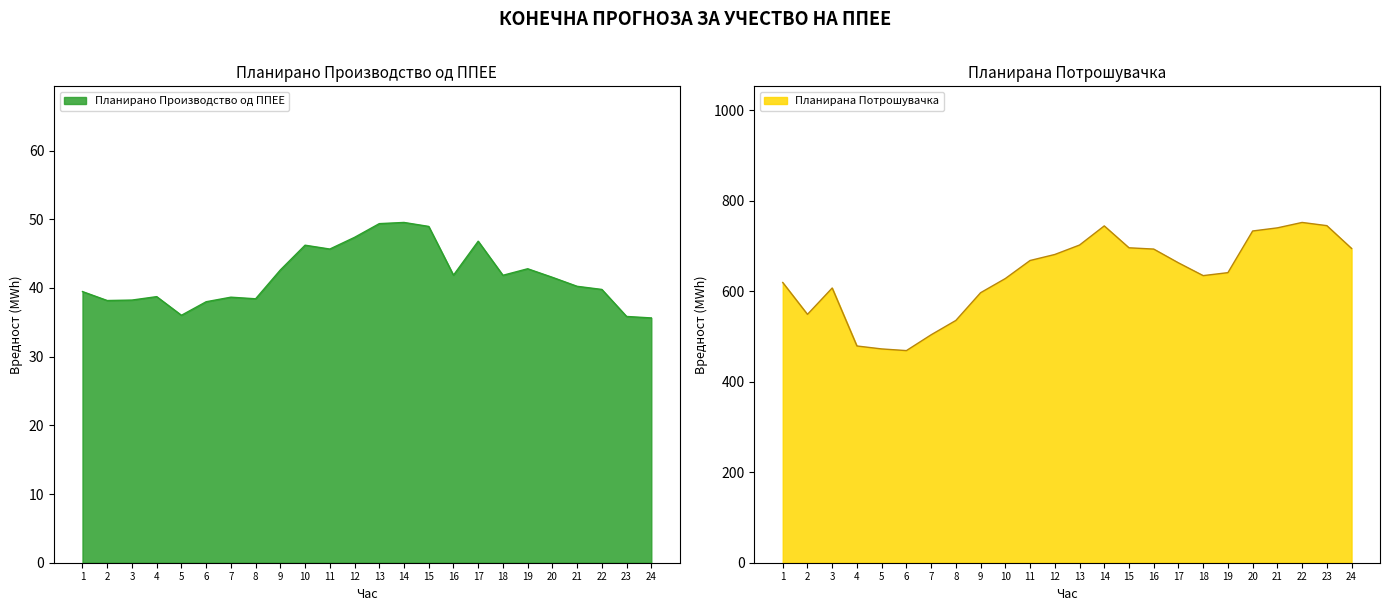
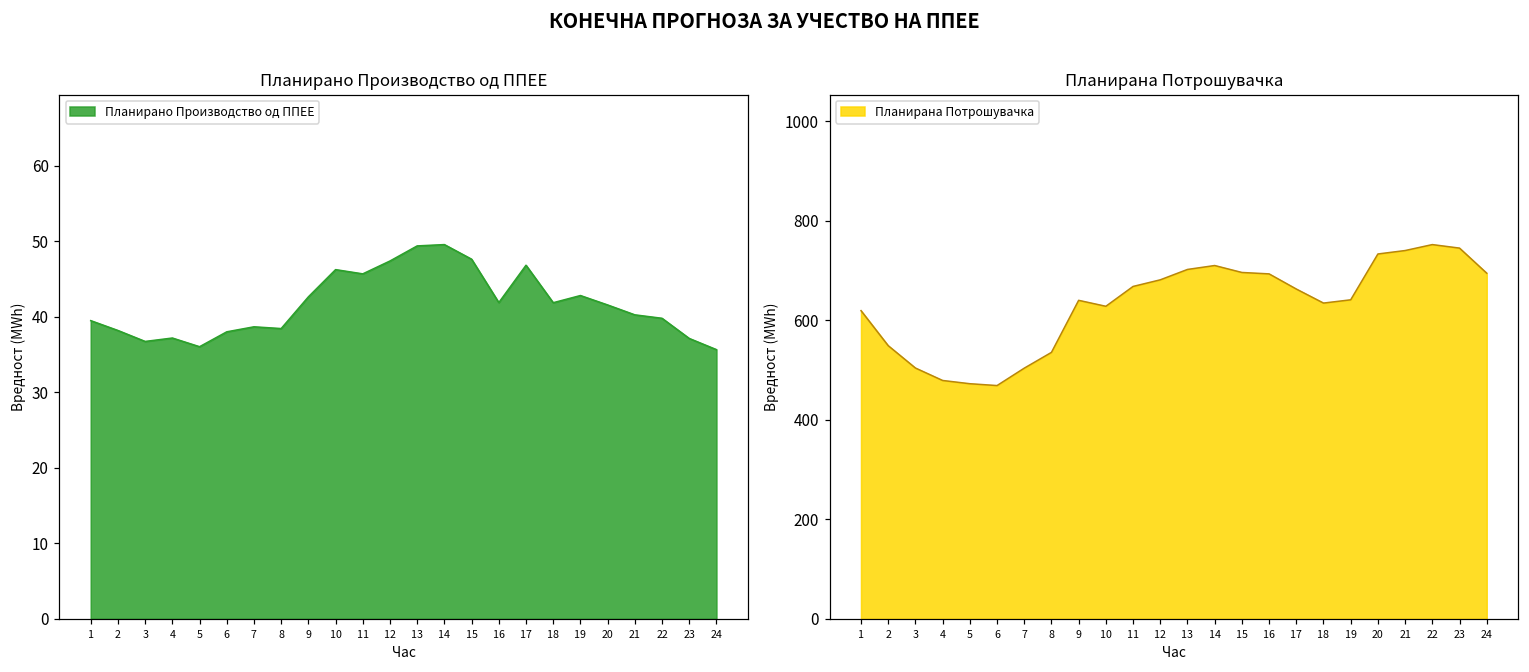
  {
    "Планирано Производство од ППЕЕ": {
      "1": 39,
      "2": 38,
-     "3": 38,
-     "4": 39,
+     "3": 37,
+     "4": 37,
      "5": 36,
      "6": 38,
      "7": 39,
      "8": 38,
      "9": 43,
      "10": 46,
      "11": 46,
      "12": 47,
      "13": 49,
      "14": 50,
-     "15": 49,
+     "15": 48,
      "16": 42,
      "17": 47,
      "18": 42,
      "19": 43,
      "20": 42,
      "21": 40,
      "22": 40,
-     "23": 36,
+     "23": 37,
      "24": 36
    },
    "Планирана Потрошувачка": {
      "1": 620,
      "2": 550,
-     "3": 610,
+     "3": 500,
      "4": 480,
      "5": 470,
      "6": 470,
      "7": 500,
      "8": 540,
-     "9": 600,
+     "9": 640,
      "10": 630,
      "11": 670,
      "12": 680,
      "13": 700,
-     "14": 740,
+     "14": 710,
      "15": 700,
      "16": 690,
      "17": 660,
      "18": 630,
      "19": 640,
      "20": 730,
      "21": 740,
      "22": 750,
      "23": 740,
      "24": 690
    }
  }
